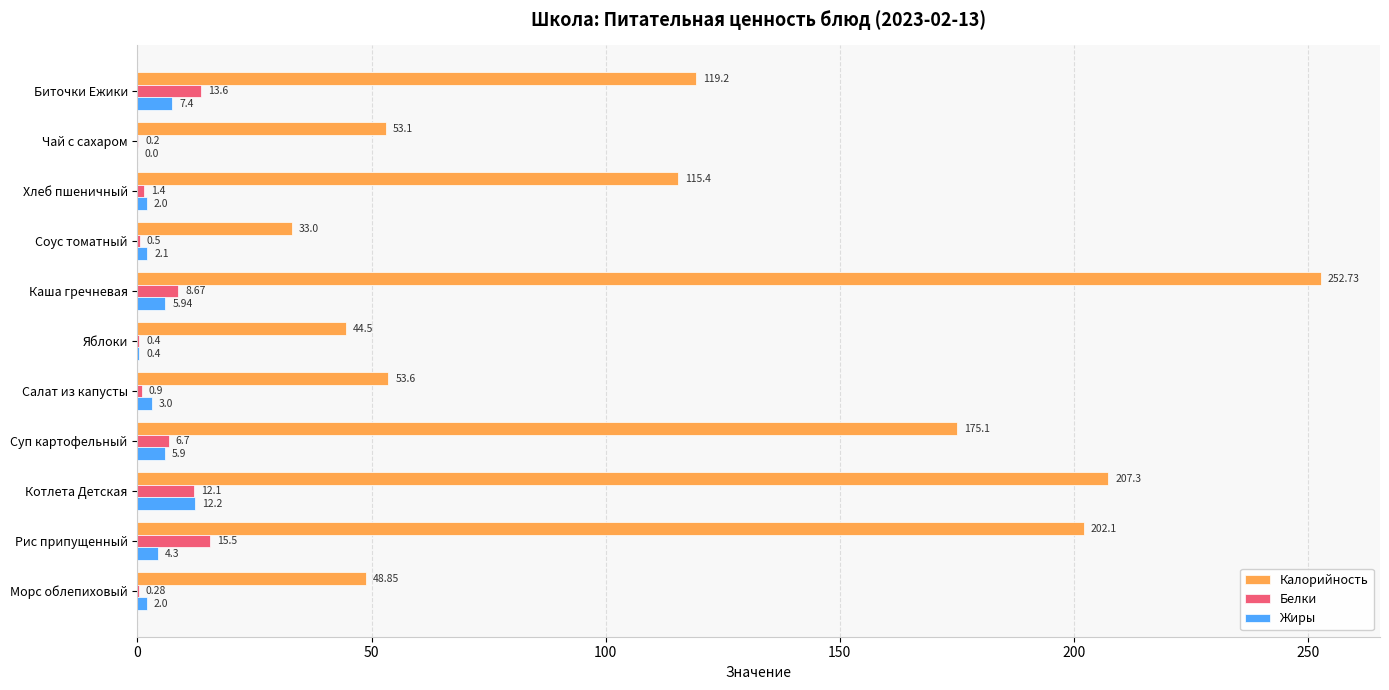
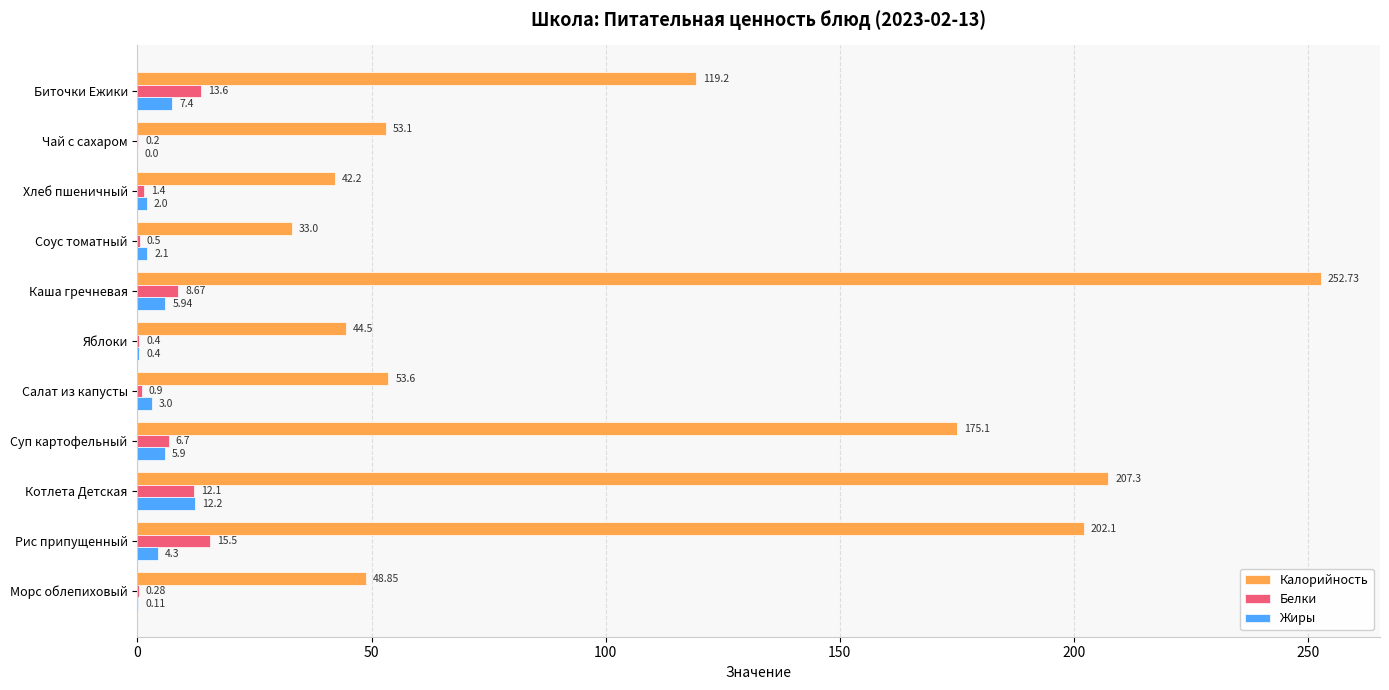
  {
    "Калорийность": {
      "Биточки Ежики": 119.2,
      "Чай с сахаром": 53.1,
-     "Хлеб пшеничный": 115.4,
+     "Хлеб пшеничный": 42.2,
      "Соус томатный": 33.0,
      "Каша гречневая": 252.73,
      "Яблоки": 44.5,
      "Салат из капусты": 53.6,
      "Суп картофельный": 175.1,
      "Котлета Детская": 207.3,
      "Рис припущенный": 202.1,
      "Морс облепиховый": 48.85
    },
    "Белки": {
      "Биточки Ежики": 13.6,
      "Чай с сахаром": 0.2,
      "Хлеб пшеничный": 1.4,
      "Соус томатный": 0.5,
      "Каша гречневая": 8.67,
      "Яблоки": 0.4,
      "Салат из капусты": 0.9,
      "Суп картофельный": 6.7,
      "Котлета Детская": 12.1,
      "Рис припущенный": 15.5,
      "Морс облепиховый": 0.28
    },
    "Жиры": {
      "Биточки Ежики": 7.4,
      "Чай с сахаром": 0.0,
      "Хлеб пшеничный": 2.0,
      "Соус томатный": 2.1,
      "Каша гречневая": 5.94,
      "Яблоки": 0.4,
      "Салат из капусты": 3.0,
      "Суп картофельный": 5.9,
      "Котлета Детская": 12.2,
      "Рис припущенный": 4.3,
-     "Морс облепиховый": 2.0
+     "Морс облепиховый": 0.11
    }
  }
